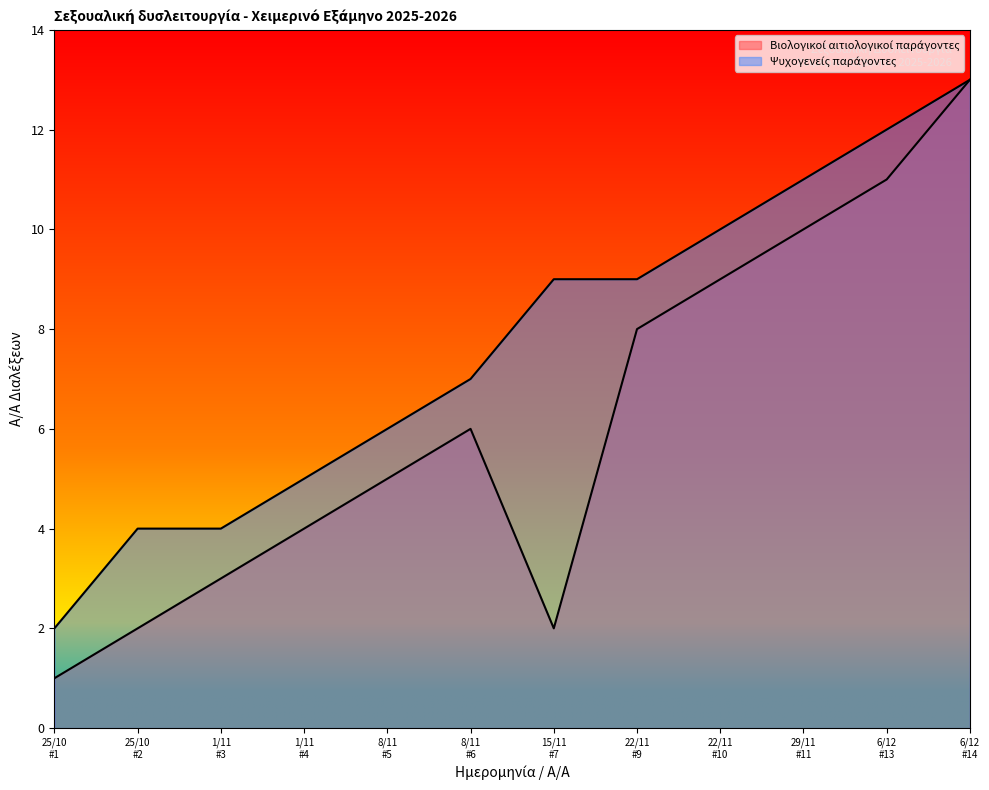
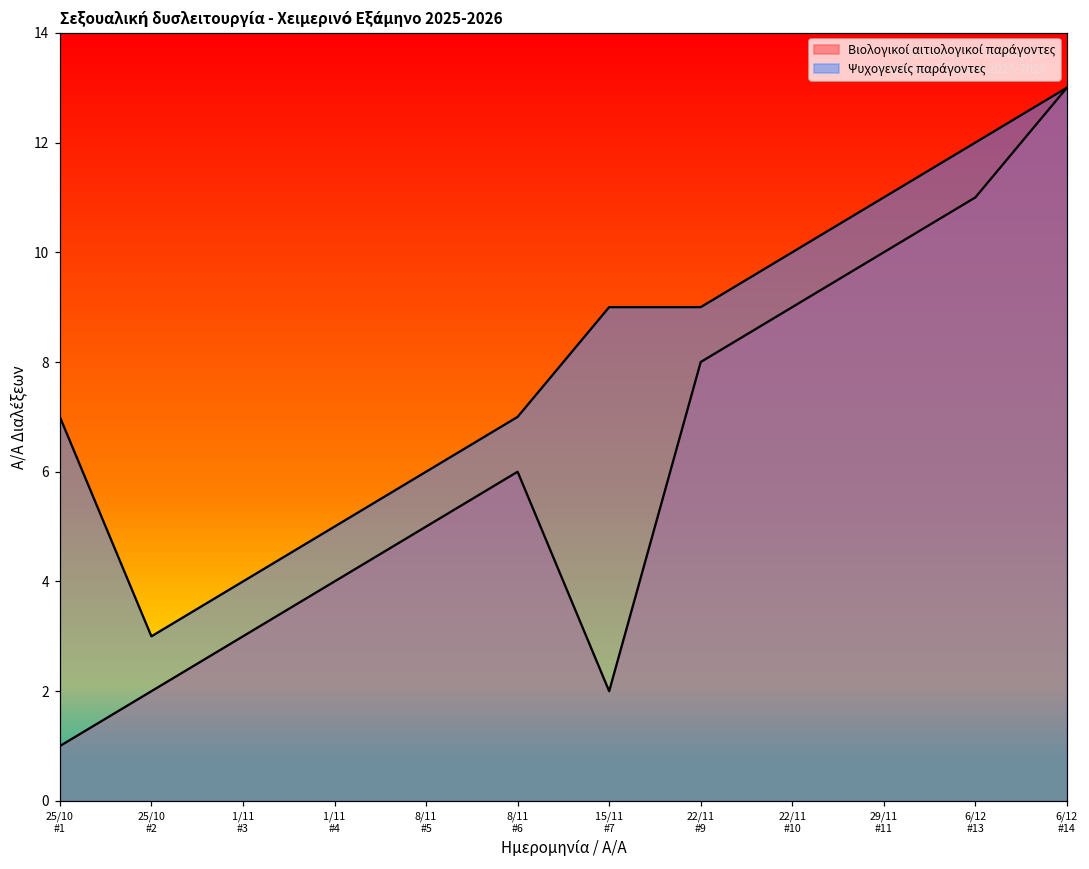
  {
    "Βιολογικοί αιτιολογικοί παράγοντες": {
      "25/10 #1": 1,
      "25/10 #2": 2,
      "1/11 #3": 3,
      "1/11 #4": 4,
      "8/11 #5": 5,
      "8/11 #6": 6,
      "15/11 #7": 2,
      "22/11 #9": 8,
      "22/11 #10": 9,
      "29/11 #11": 10,
      "6/12 #13": 11
    },
    "Ψυχογενείς παράγοντες": {
-     "25/10 #1": 2,
-     "25/10 #2": 4,
+     "25/10 #1": 7,
+     "25/10 #2": 3,
      "1/11 #3": 4,
      "1/11 #4": 5,
      "8/11 #5": 6,
      "8/11 #6": 7,
      "15/11 #7": 9,
      "22/11 #9": 9,
      "22/11 #10": 10,
      "29/11 #11": 11,
      "6/12 #13": 12
    }
  }
